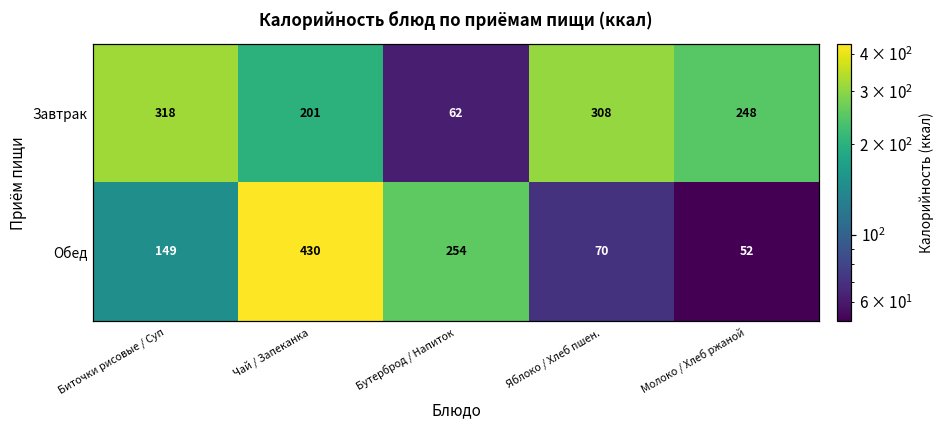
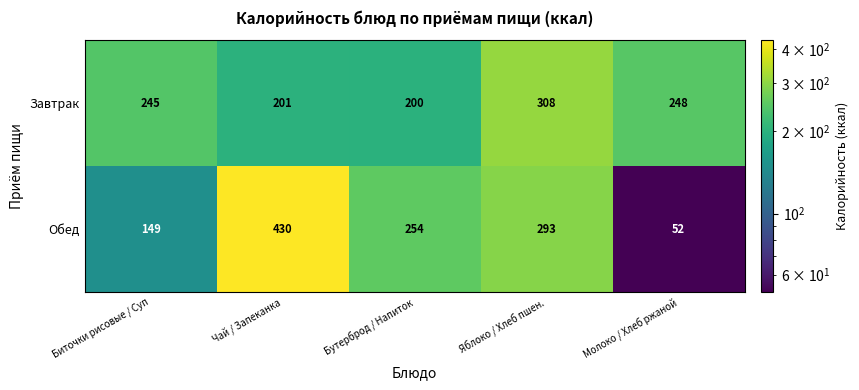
  {
    "Завтрак": {
-     "Биточки рисовые / Суп": 318,
+     "Биточки рисовые / Суп": 245,
      "Чай / Запеканка": 201,
-     "Бутерброд / Напиток": 62,
+     "Бутерброд / Напиток": 200,
      "Яблоко / Хлеб пшен.": 308,
      "Молоко / Хлеб ржаной": 248
    },
    "Обед": {
      "Биточки рисовые / Суп": 149,
      "Чай / Запеканка": 430,
      "Бутерброд / Напиток": 254,
-     "Яблоко / Хлеб пшен.": 70,
+     "Яблоко / Хлеб пшен.": 293,
      "Молоко / Хлеб ржаной": 52
    }
  }
